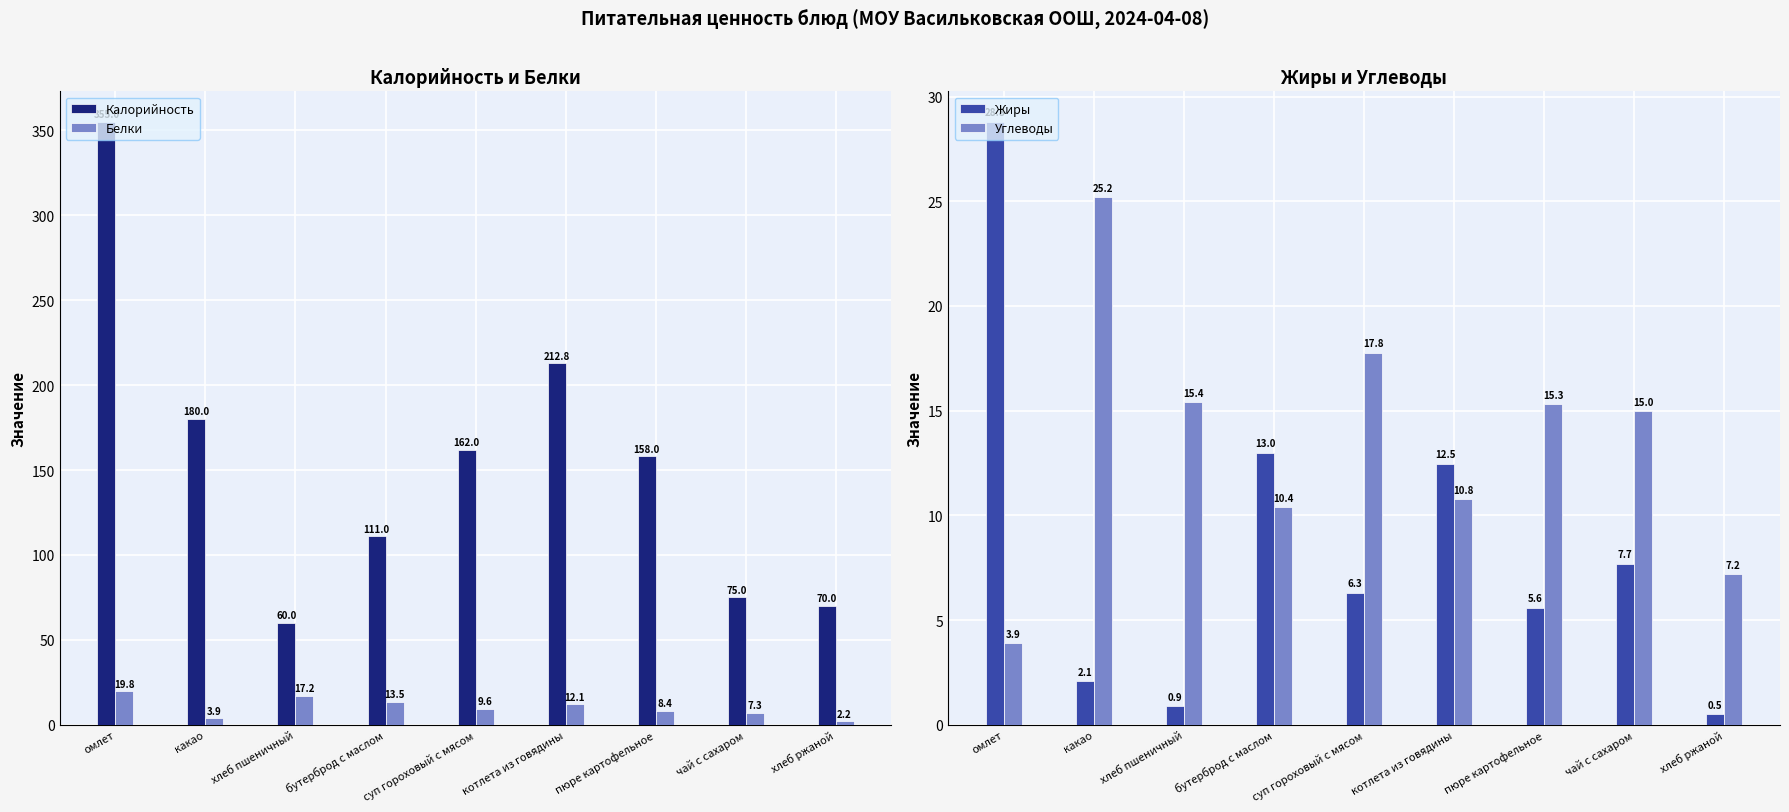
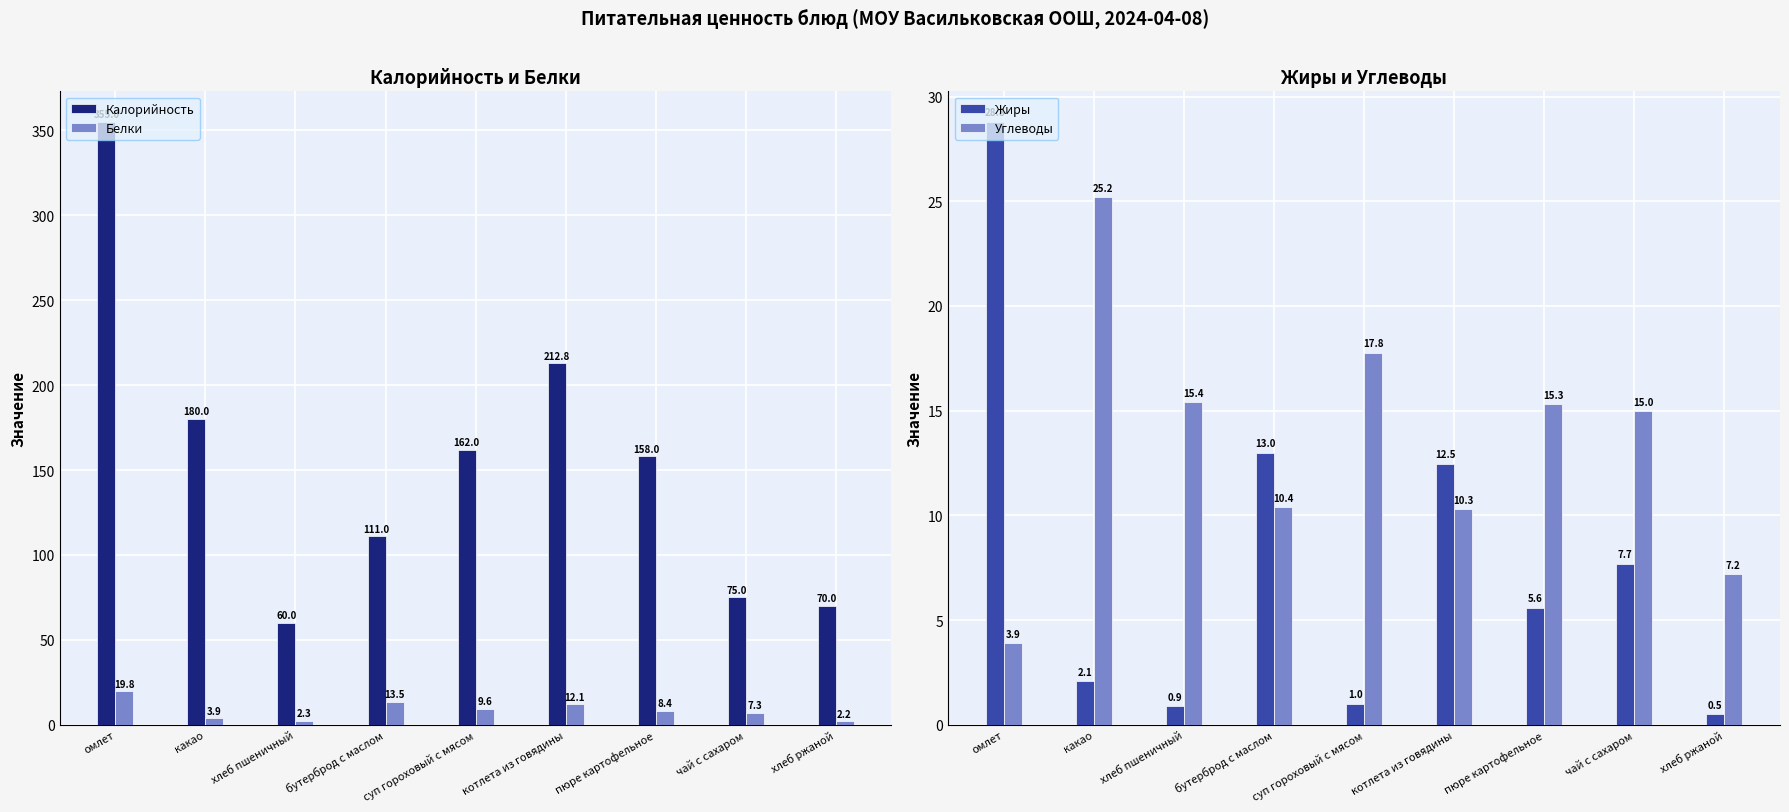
  {
    "Калорийность и Белки": {
      "Калорийность": {
        "какао": 180.0,
        "хлеб пшеничный": 60.0,
        "бутерброд с маслом": 111.0,
        "суп гороховый с мясом": 162.0,
        "котлета из говядины": 212.8,
        "пюре картофельное": 158.0,
        "чай с сахаром": 75.0,
        "хлеб ржаной": 70.0
      },
      "Белки": {
        "омлет": 19.8,
        "какао": 3.9,
-       "хлеб пшеничный": 17.2,
+       "хлеб пшеничный": 2.3,
        "бутерброд с маслом": 13.5,
        "суп гороховый с мясом": 9.6,
        "котлета из говядины": 12.1,
        "пюре картофельное": 8.4,
        "чай с сахаром": 7.3,
        "хлеб ржаной": 2.2
      }
    },
    "Жиры и Углеводы": {
      "Жиры": {
        "какао": 2.1,
        "хлеб пшеничный": 0.9,
        "бутерброд с маслом": 13.0,
-       "суп гороховый с мясом": 6.3,
+       "суп гороховый с мясом": 1.0,
        "котлета из говядины": 12.5,
        "пюре картофельное": 5.6,
        "чай с сахаром": 7.7,
        "хлеб ржаной": 0.5
      },
      "Углеводы": {
        "омлет": 3.9,
        "какао": 25.2,
        "хлеб пшеничный": 15.4,
        "бутерброд с маслом": 10.4,
        "суп гороховый с мясом": 17.8,
-       "котлета из говядины": 10.8,
+       "котлета из говядины": 10.3,
        "пюре картофельное": 15.3,
        "чай с сахаром": 15.0,
        "хлеб ржаной": 7.2
      }
    }
  }
